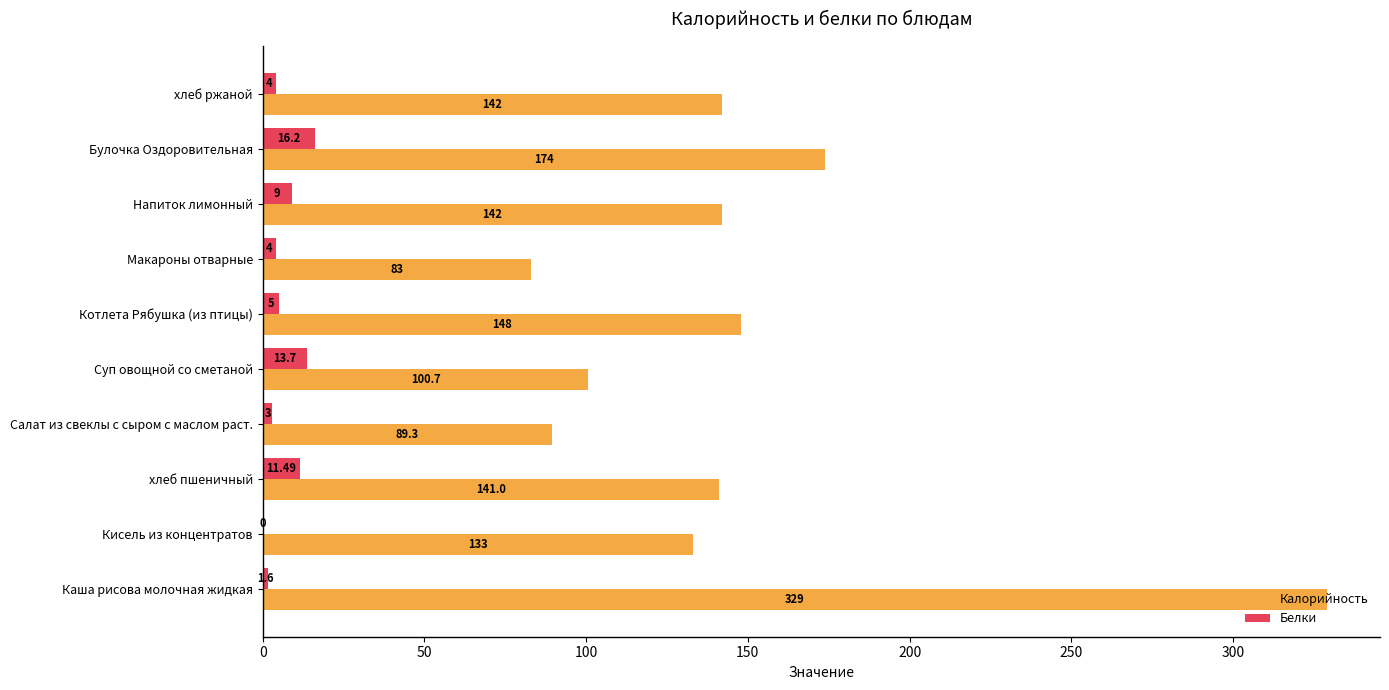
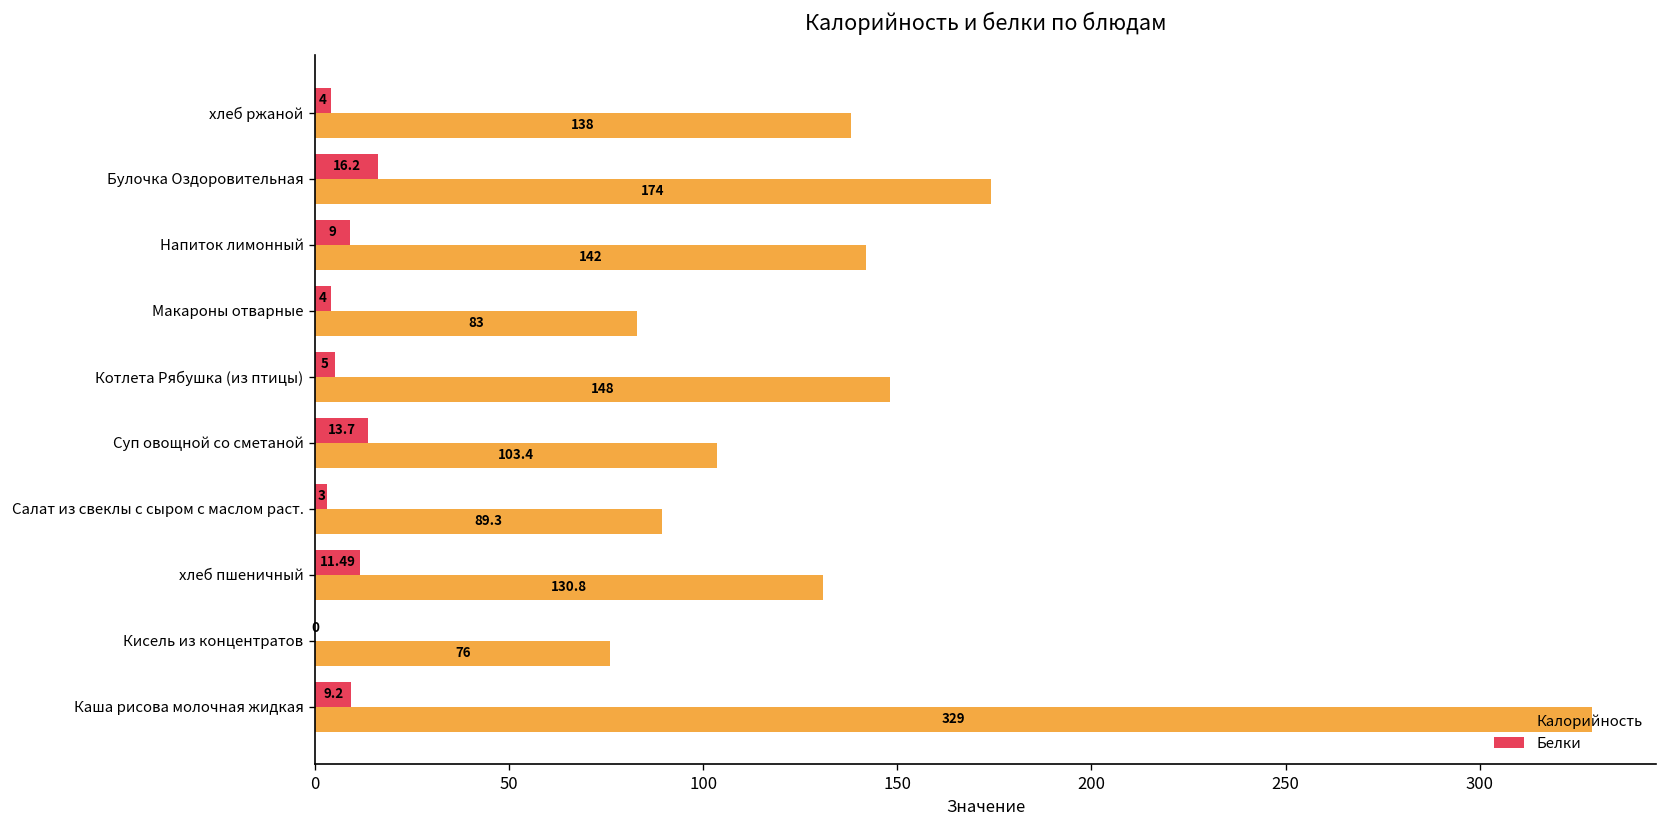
  {
    "Калорийность": {
-     "хлеб ржаной": 142,
+     "хлеб ржаной": 138,
      "Булочка Оздоровительная": 174,
      "Напиток лимонный": 142,
      "Макароны отварные": 83,
      "Котлета Рябушка (из птицы)": 148,
-     "Суп овощной со сметаной": 100.7,
+     "Суп овощной со сметаной": 103.4,
      "Салат из свеклы с сыром с маслом раст.": 89.3,
-     "хлеб пшеничный": 141.0,
-     "Кисель из концентратов": 133,
+     "хлеб пшеничный": 130.8,
+     "Кисель из концентратов": 76,
      "Каша рисова молочная жидкая": 329
    },
    "Белки": {
      "хлеб ржаной": 4,
      "Булочка Оздоровительная": 16.2,
      "Напиток лимонный": 9,
      "Макароны отварные": 4,
      "Котлета Рябушка (из птицы)": 5,
      "Суп овощной со сметаной": 13.7,
      "Салат из свеклы с сыром с маслом раст.": 3,
      "хлеб пшеничный": 11.49,
      "Кисель из концентратов": 0,
-     "Каша рисова молочная жидкая": 1.6
+     "Каша рисова молочная жидкая": 9.2
    }
  }
